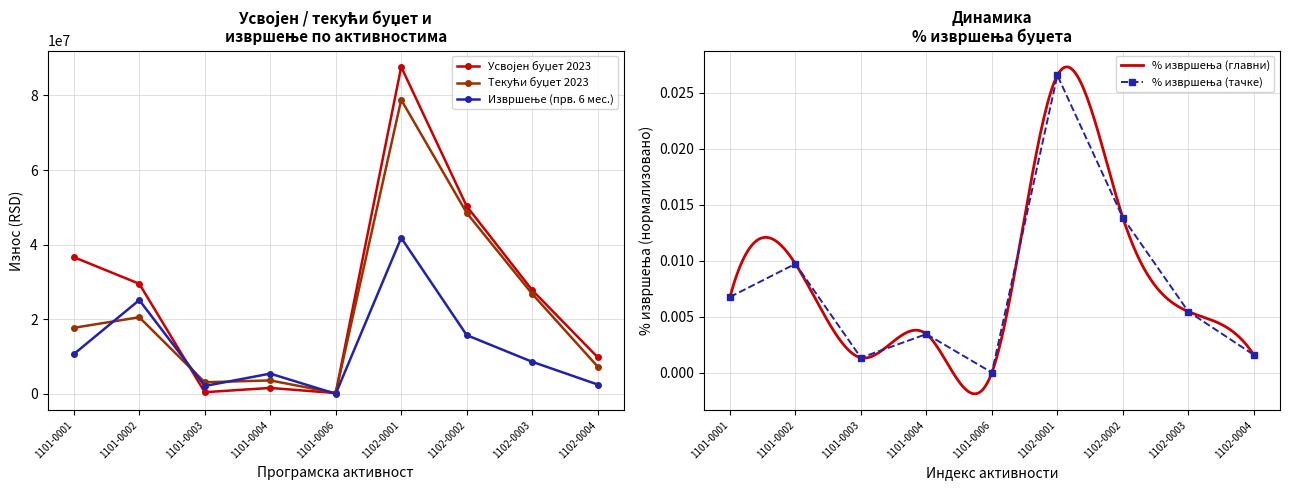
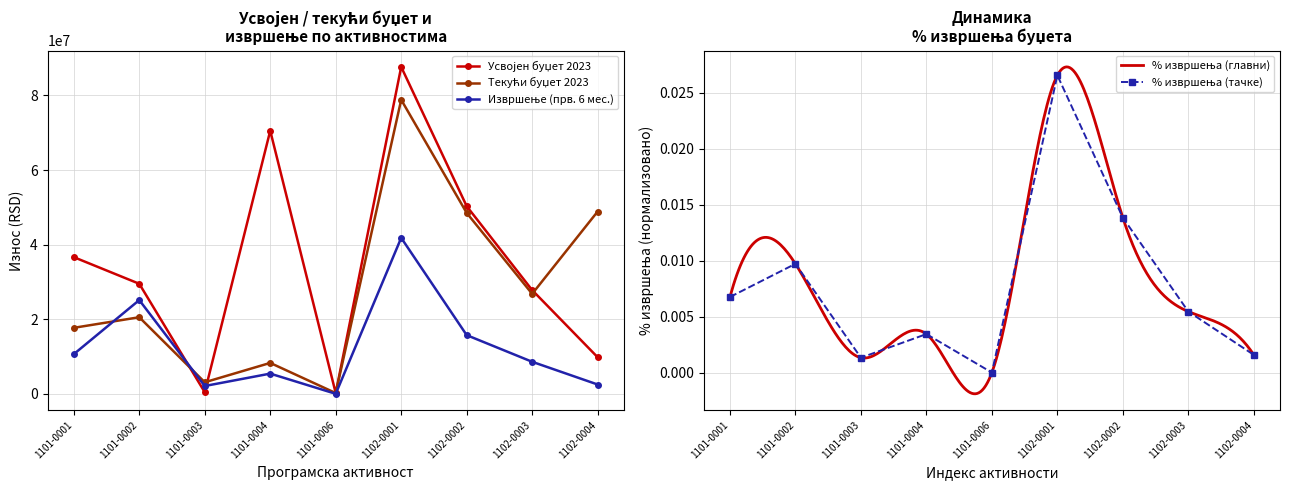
  {
    "Усвојен / текући буџет и извршење по активностима": {
      "Усвојен буџет 2023": {
        "1101-0001": 37000000,
        "1101-0002": 30000000,
        "1101-0003": 0,
-       "1101-0004": 2000000,
+       "1101-0004": 71000000,
        "1102-0001": 88000000,
        "1102-0002": 50000000,
        "1102-0003": 28000000,
        "1102-0004": 10000000
      },
      "Текући буџет 2023": {
        "1101-0001": 18000000,
        "1101-0002": 21000000,
        "1101-0003": 3000000,
-       "1101-0004": 4000000,
+       "1101-0004": 8000000,
        "1102-0001": 79000000,
        "1102-0002": 49000000,
        "1102-0003": 27000000,
-       "1102-0004": 7000000
+       "1102-0004": 49000000
      },
      "Извршење (прв. 6 мес.)": {
        "1101-0001": 11000000,
        "1101-0002": 25000000,
        "1101-0003": 2000000,
        "1101-0004": 5000000,
        "1102-0001": 42000000,
        "1102-0002": 16000000,
        "1102-0003": 9000000,
        "1102-0004": 2000000
      }
    }
  }
